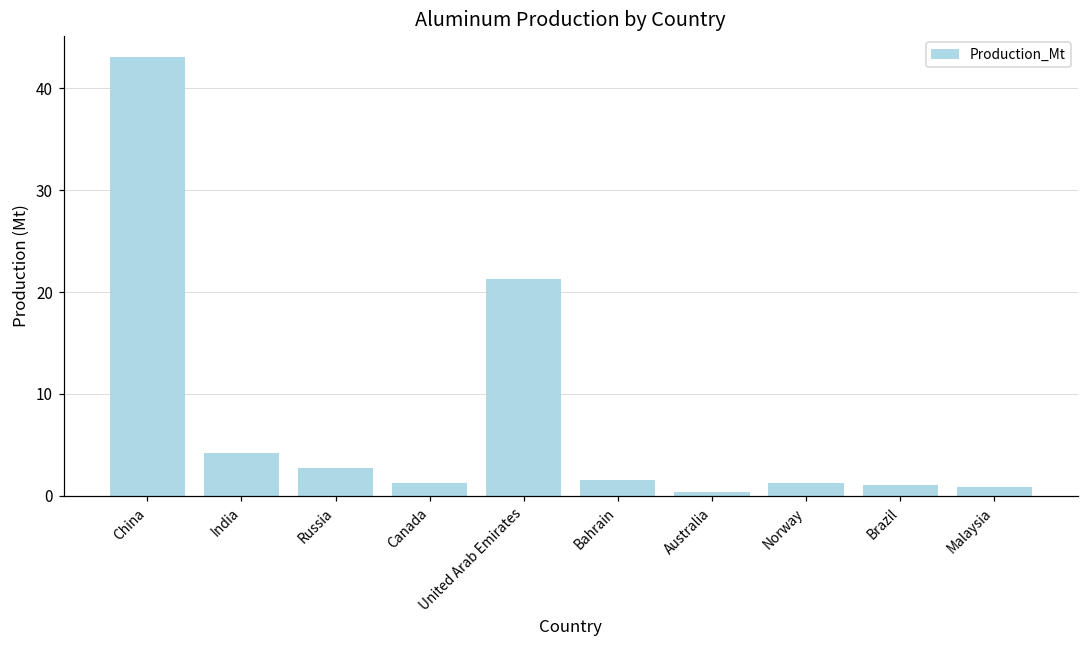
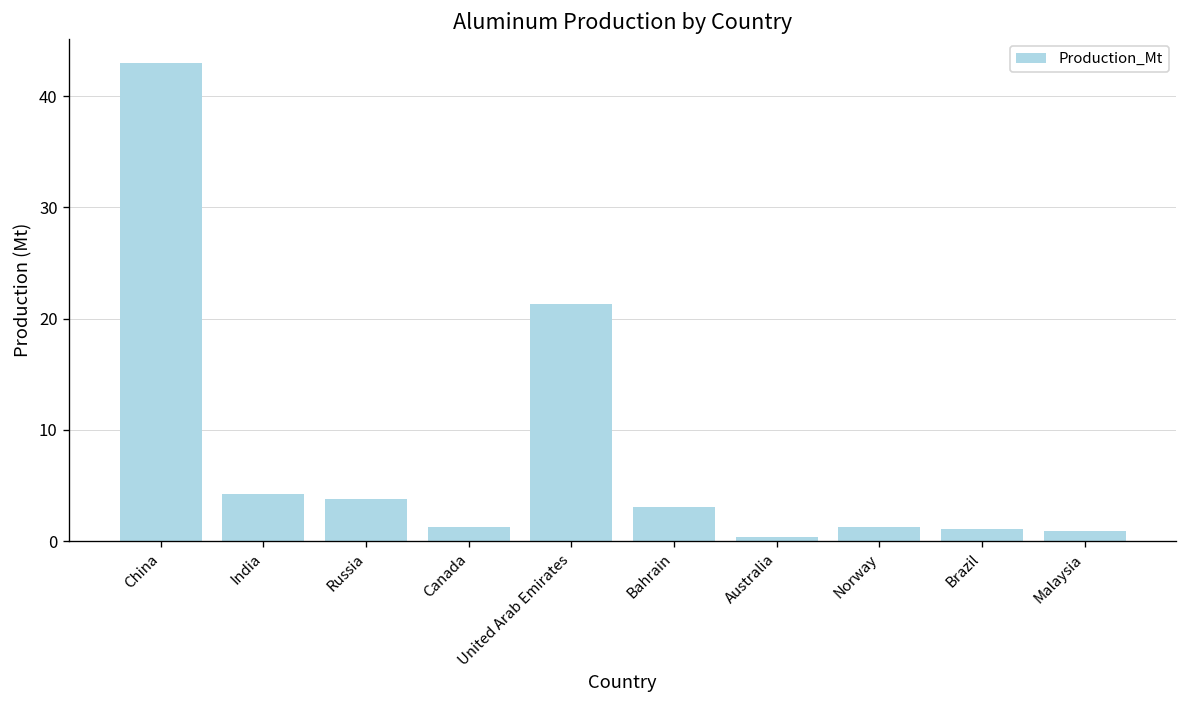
  {
    "China": 43,
    "India": 4,
-   "Russia": 3,
+   "Russia": 4,
    "Canada": 1,
    "United Arab Emirates": 21,
-   "Bahrain": 2,
+   "Bahrain": 3,
    "Australia": 0,
    "Norway": 1,
    "Brazil": 1,
    "Malaysia": 1
  }
